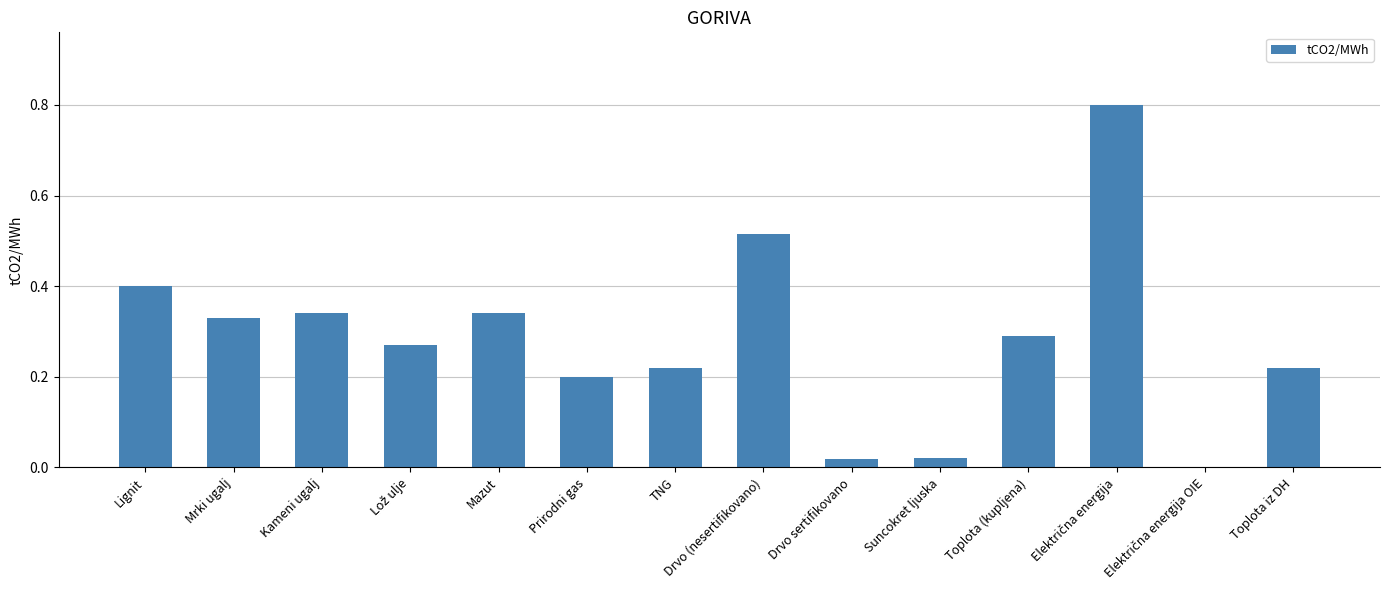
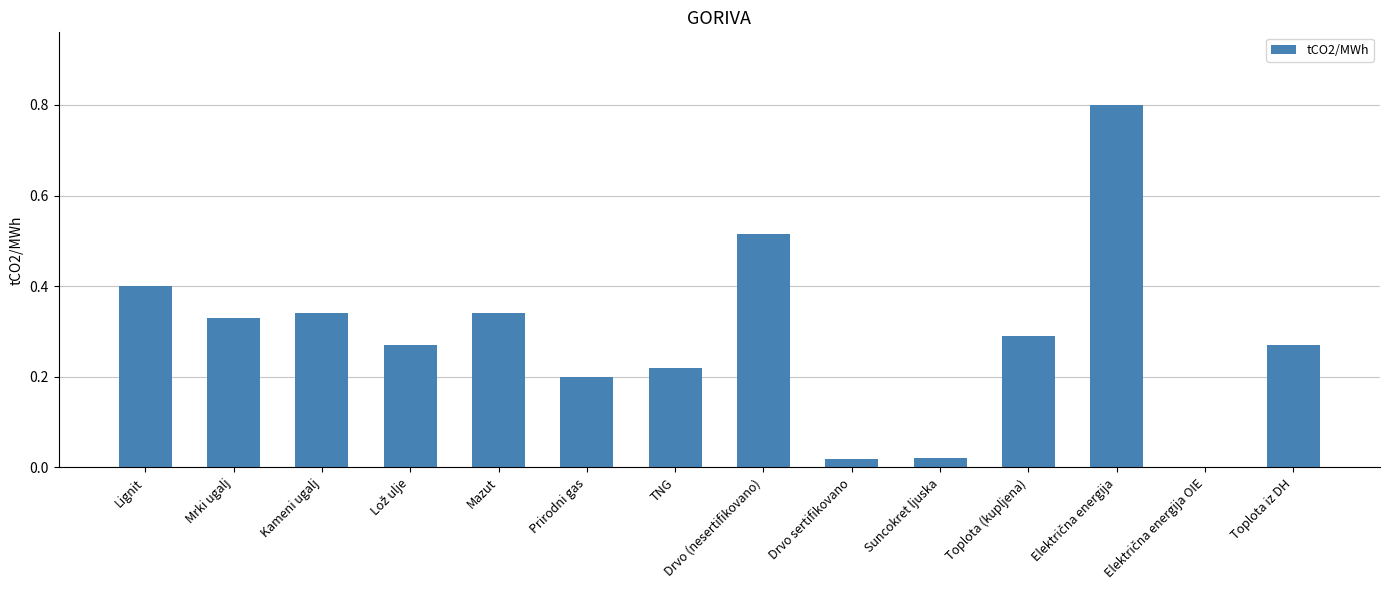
  {
    "Lignit": 0.40,
    "Mrki ugalj": 0.33,
    "Kameni ugalj": 0.34,
    "Lož ulje": 0.27,
    "Mazut": 0.34,
    "Prirodni gas": 0.20,
    "TNG": 0.22,
    "Drvo (nesertifikovano)": 0.52,
    "Drvo sertifikovano": 0.02,
    "Suncokret ljuska": 0.02,
    "Toplota (kupljena)": 0.29,
    "Električna energija": 0.80,
    "Električna energija OIE": 0.00,
-   "Toplota iz DH": 0.22
+   "Toplota iz DH": 0.27
  }
